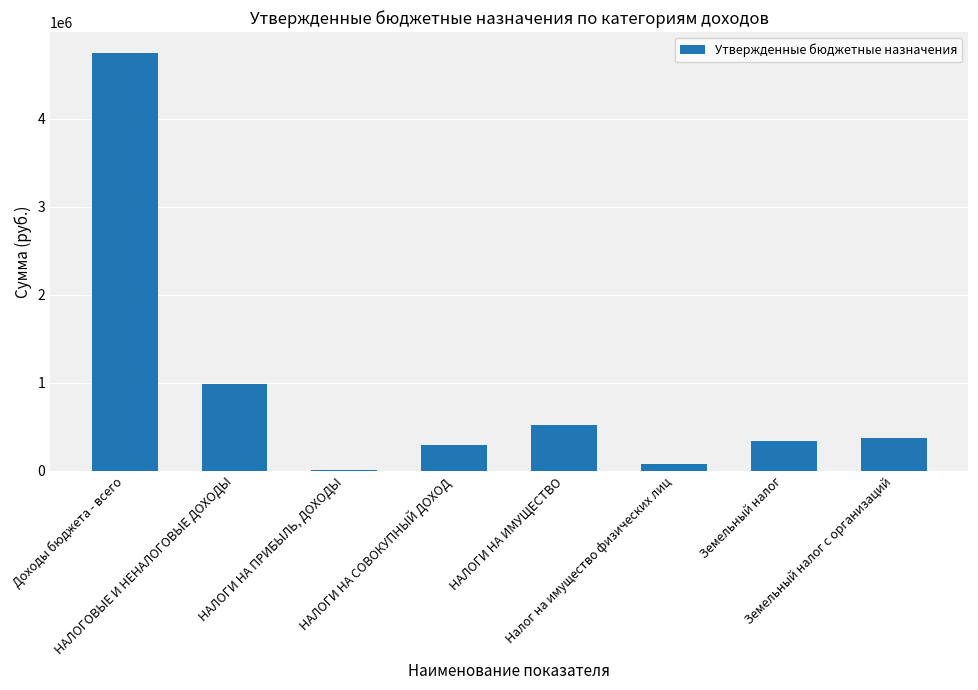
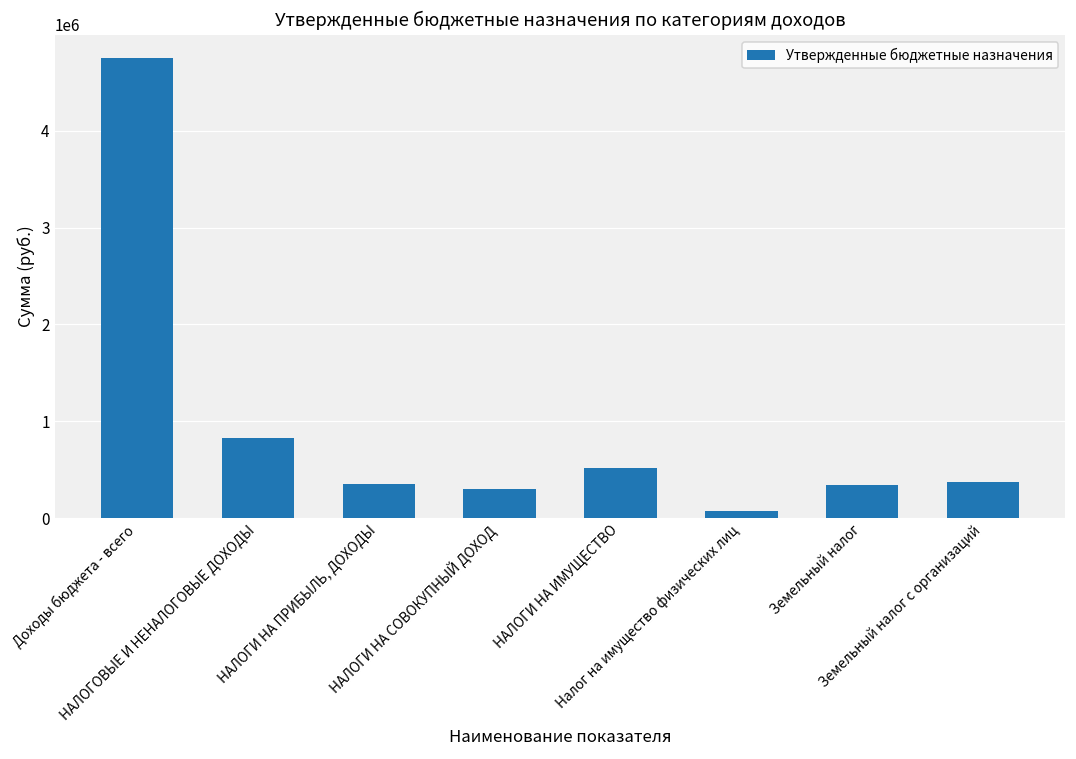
  {
    "Доходы бюджета - всего": 4700000,
-   "НАЛОГОВЫЕ И НЕНАЛОГОВЫЕ ДОХОДЫ": 1000000,
-   "НАЛОГИ НА ПРИБЫЛЬ, ДОХОДЫ": 0,
+   "НАЛОГОВЫЕ И НЕНАЛОГОВЫЕ ДОХОДЫ": 800000,
+   "НАЛОГИ НА ПРИБЫЛЬ, ДОХОДЫ": 400000,
    "НАЛОГИ НА СОВОКУПНЫЙ ДОХОД": 300000,
    "НАЛОГИ НА ИМУЩЕСТВО": 500000,
    "Налог на имущество физических лиц": 100000,
    "Земельный налог": 300000,
    "Земельный налог с организаций": 400000
  }
